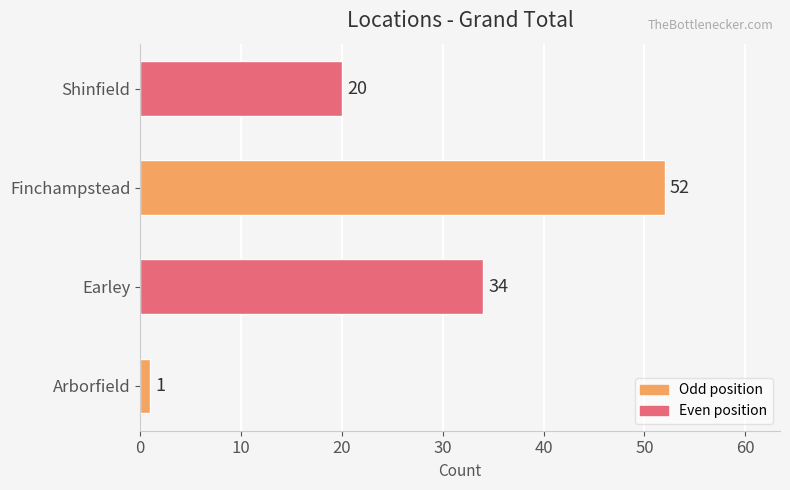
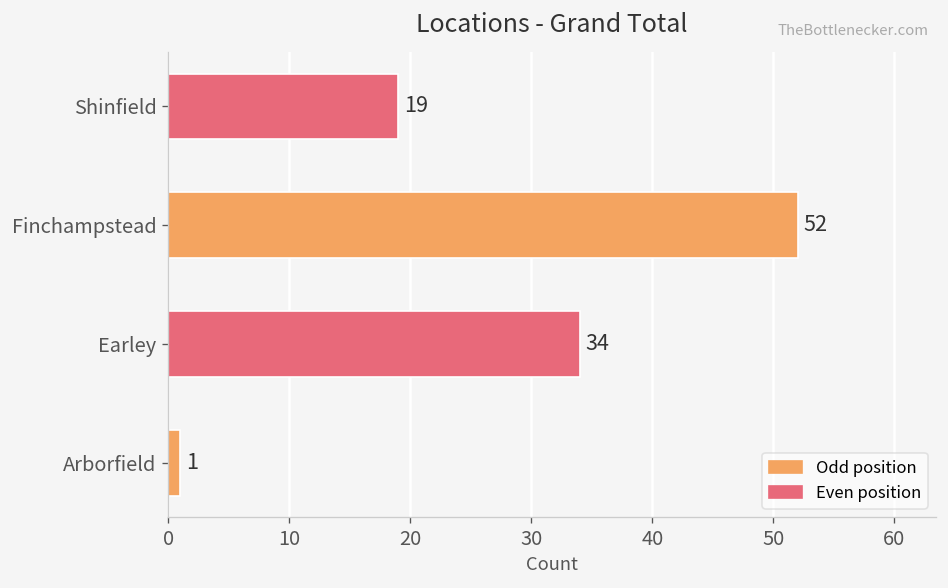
  {
-   "Shinfield": 20,
+   "Shinfield": 19,
    "Finchampstead": 52,
    "Earley": 34,
    "Arborfield": 1
  }
